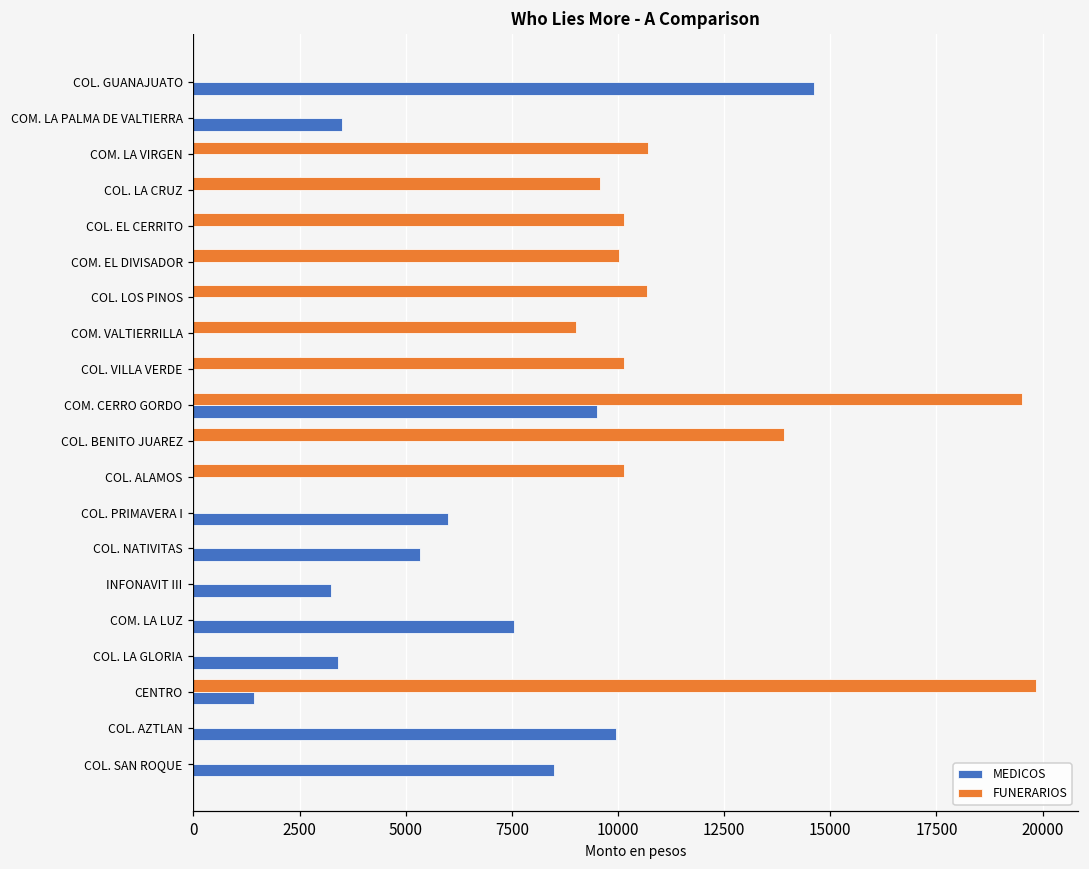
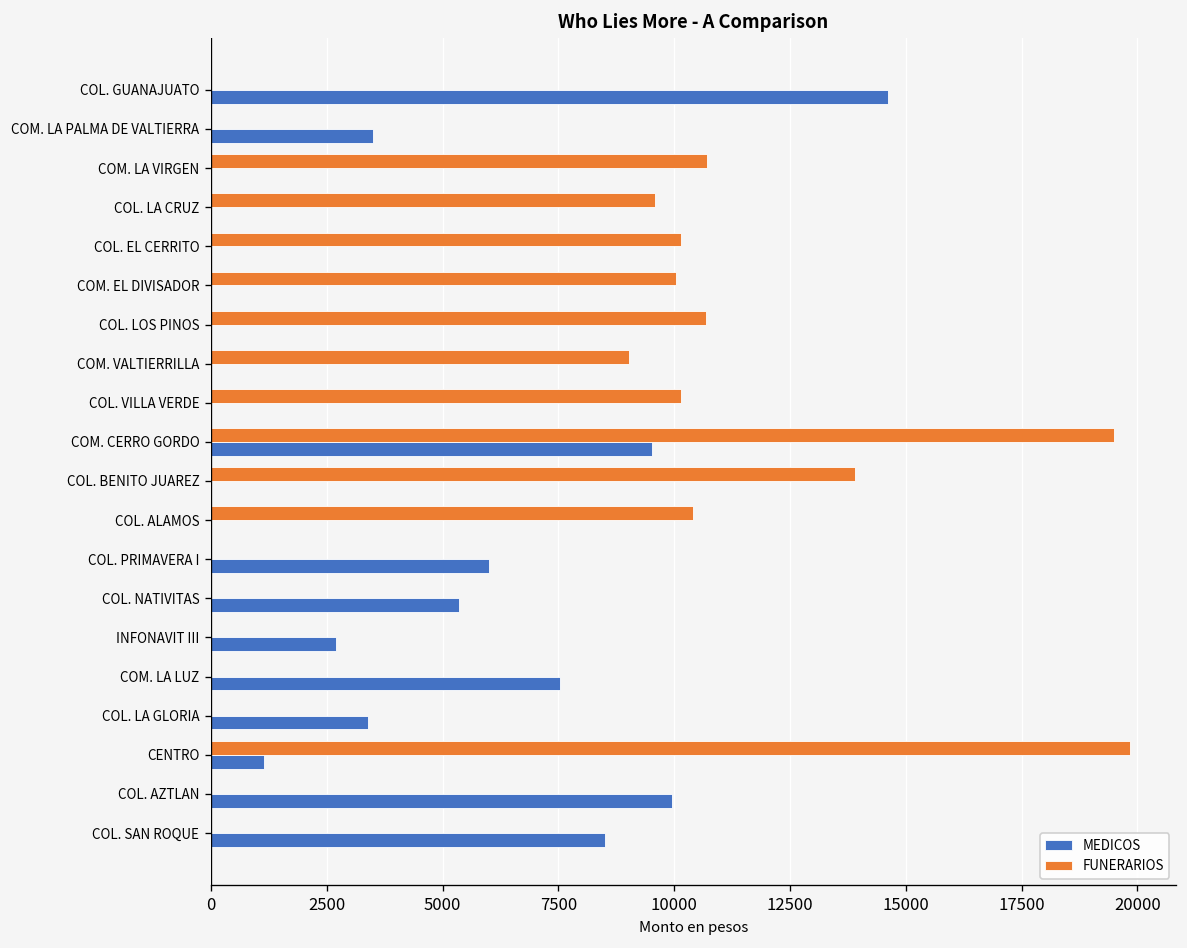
  {
    "MEDICOS": {
      "COL. GUANAJUATO": 14600,
      "COM. LA PALMA DE VALTIERRA": 3500,
      "COM. LA VIRGEN": 0,
      "COL. LA CRUZ": 0,
      "COL. EL CERRITO": 0,
      "COM. EL DIVISADOR": 0,
      "COL. LOS PINOS": 0,
      "COM. VALTIERRILLA": 0,
      "COL. VILLA VERDE": 0,
      "COM. CERRO GORDO": 9500,
      "COL. BENITO JUAREZ": 0,
      "COL. ALAMOS": 0,
      "COL. PRIMAVERA I": 6000,
      "COL. NATIVITAS": 5300,
-     "INFONAVIT III": 3200,
+     "INFONAVIT III": 2700,
      "COM. LA LUZ": 7500,
      "COL. LA GLORIA": 3400,
-     "CENTRO": 1400,
+     "CENTRO": 1200,
      "COL. AZTLAN": 10000,
      "COL. SAN ROQUE": 8500
    },
    "FUNERARIOS": {
      "COL. GUANAJUATO": 0,
      "COM. LA PALMA DE VALTIERRA": 0,
      "COM. LA VIRGEN": 10700,
      "COL. LA CRUZ": 9600,
      "COL. EL CERRITO": 10100,
      "COM. EL DIVISADOR": 10000,
      "COL. LOS PINOS": 10700,
      "COM. VALTIERRILLA": 9000,
      "COL. VILLA VERDE": 10100,
      "COM. CERRO GORDO": 19500,
      "COL. BENITO JUAREZ": 13900,
-     "COL. ALAMOS": 10100,
+     "COL. ALAMOS": 10400,
      "COL. PRIMAVERA I": 0,
      "COL. NATIVITAS": 0,
      "INFONAVIT III": 0,
      "COM. LA LUZ": 0,
      "COL. LA GLORIA": 0,
      "CENTRO": 19800,
      "COL. AZTLAN": 0,
      "COL. SAN ROQUE": 0
    }
  }
